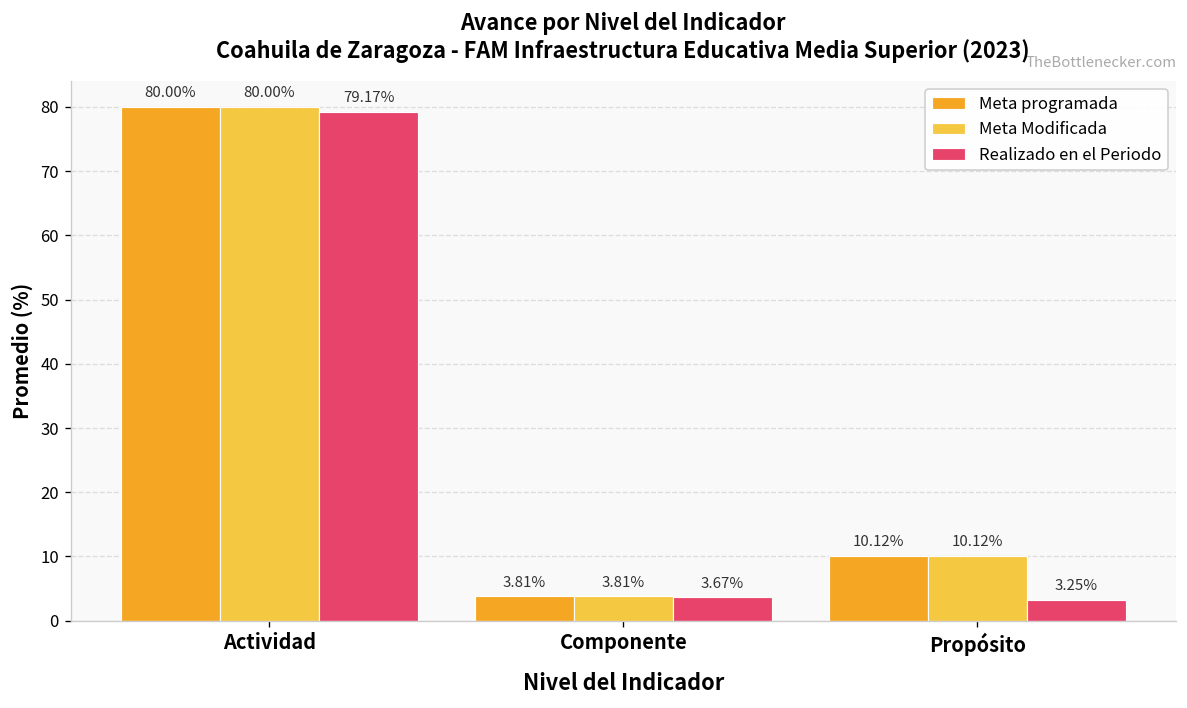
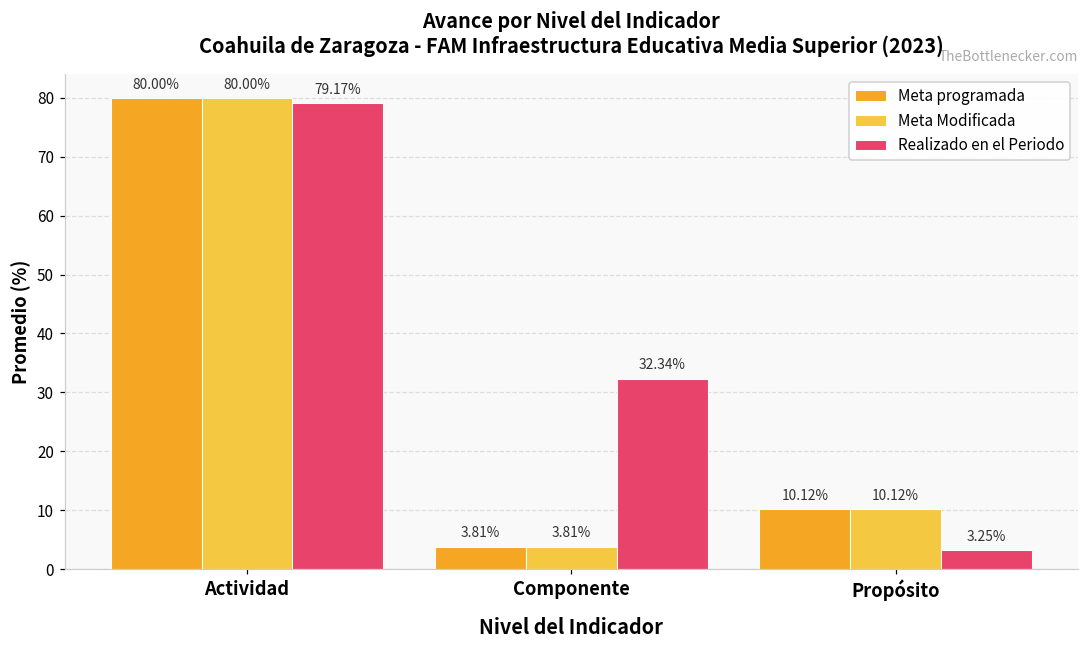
  {
    "Realizado en el Periodo": {
      "Actividad": "79.17%",
-     "Componente": "3.67%",
+     "Componente": "32.34%",
      "Propósito": "3.25%"
    }
  }
